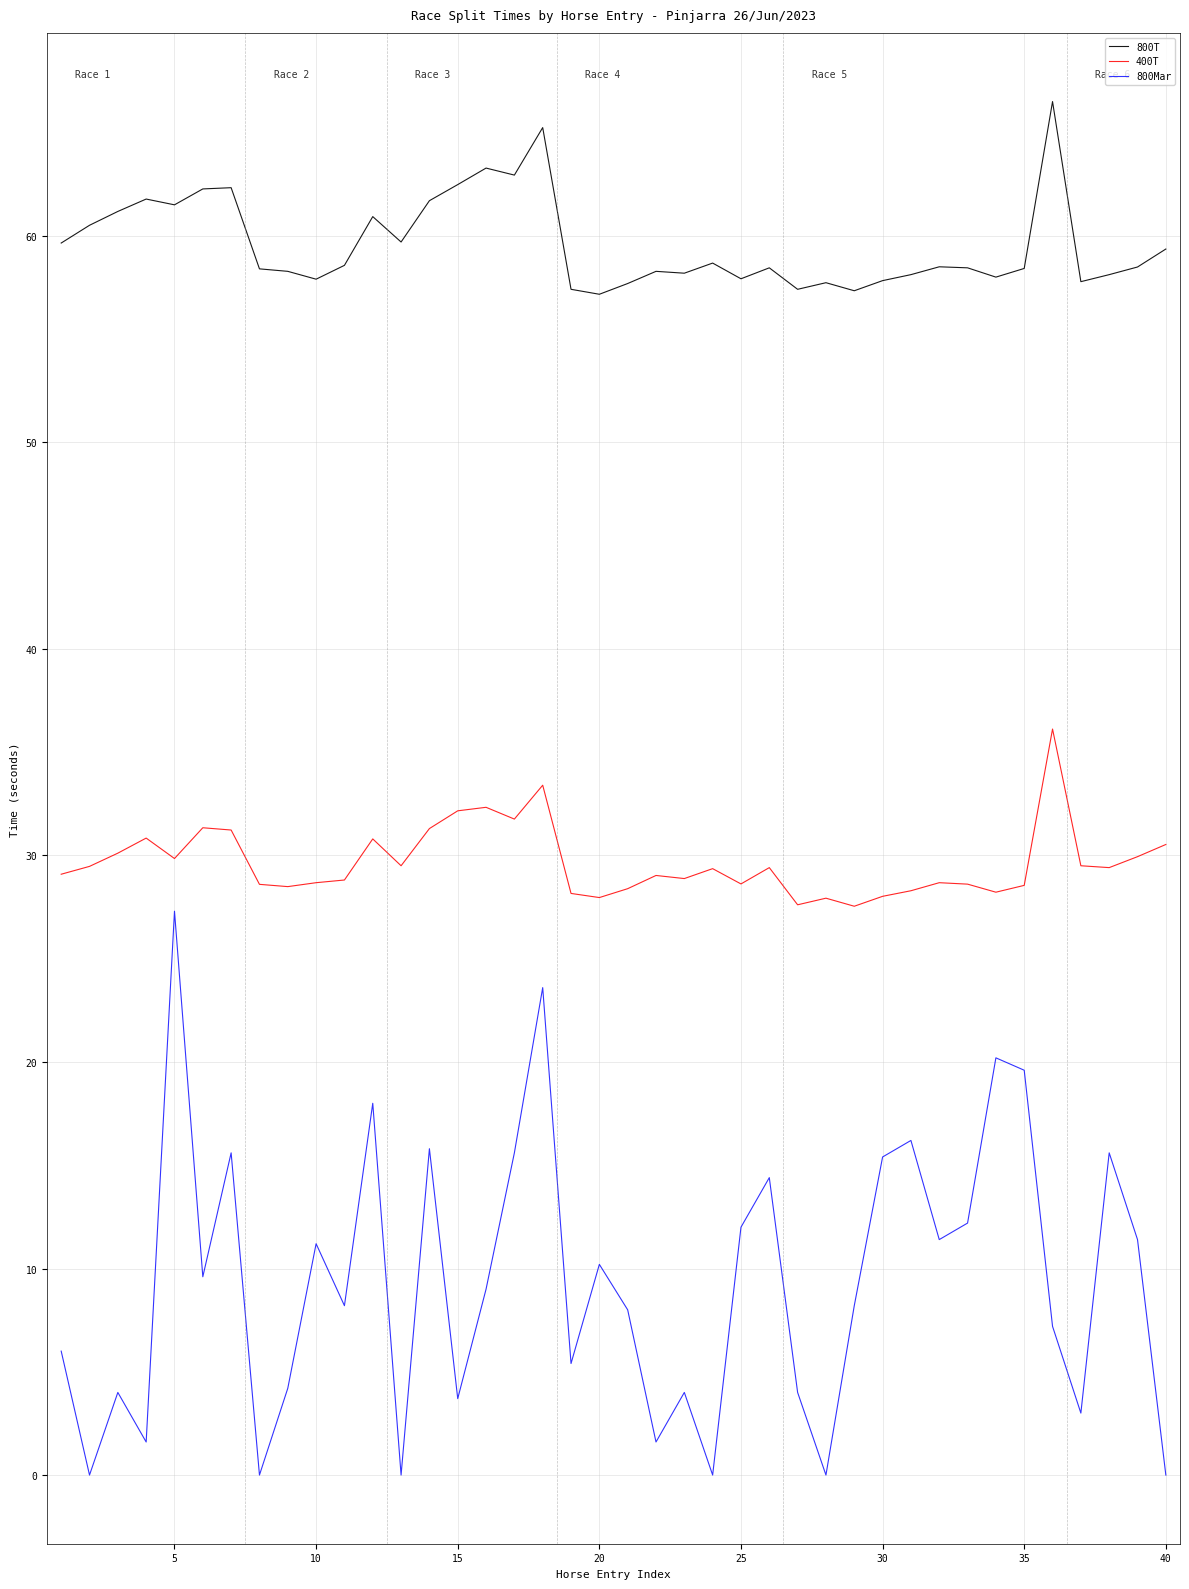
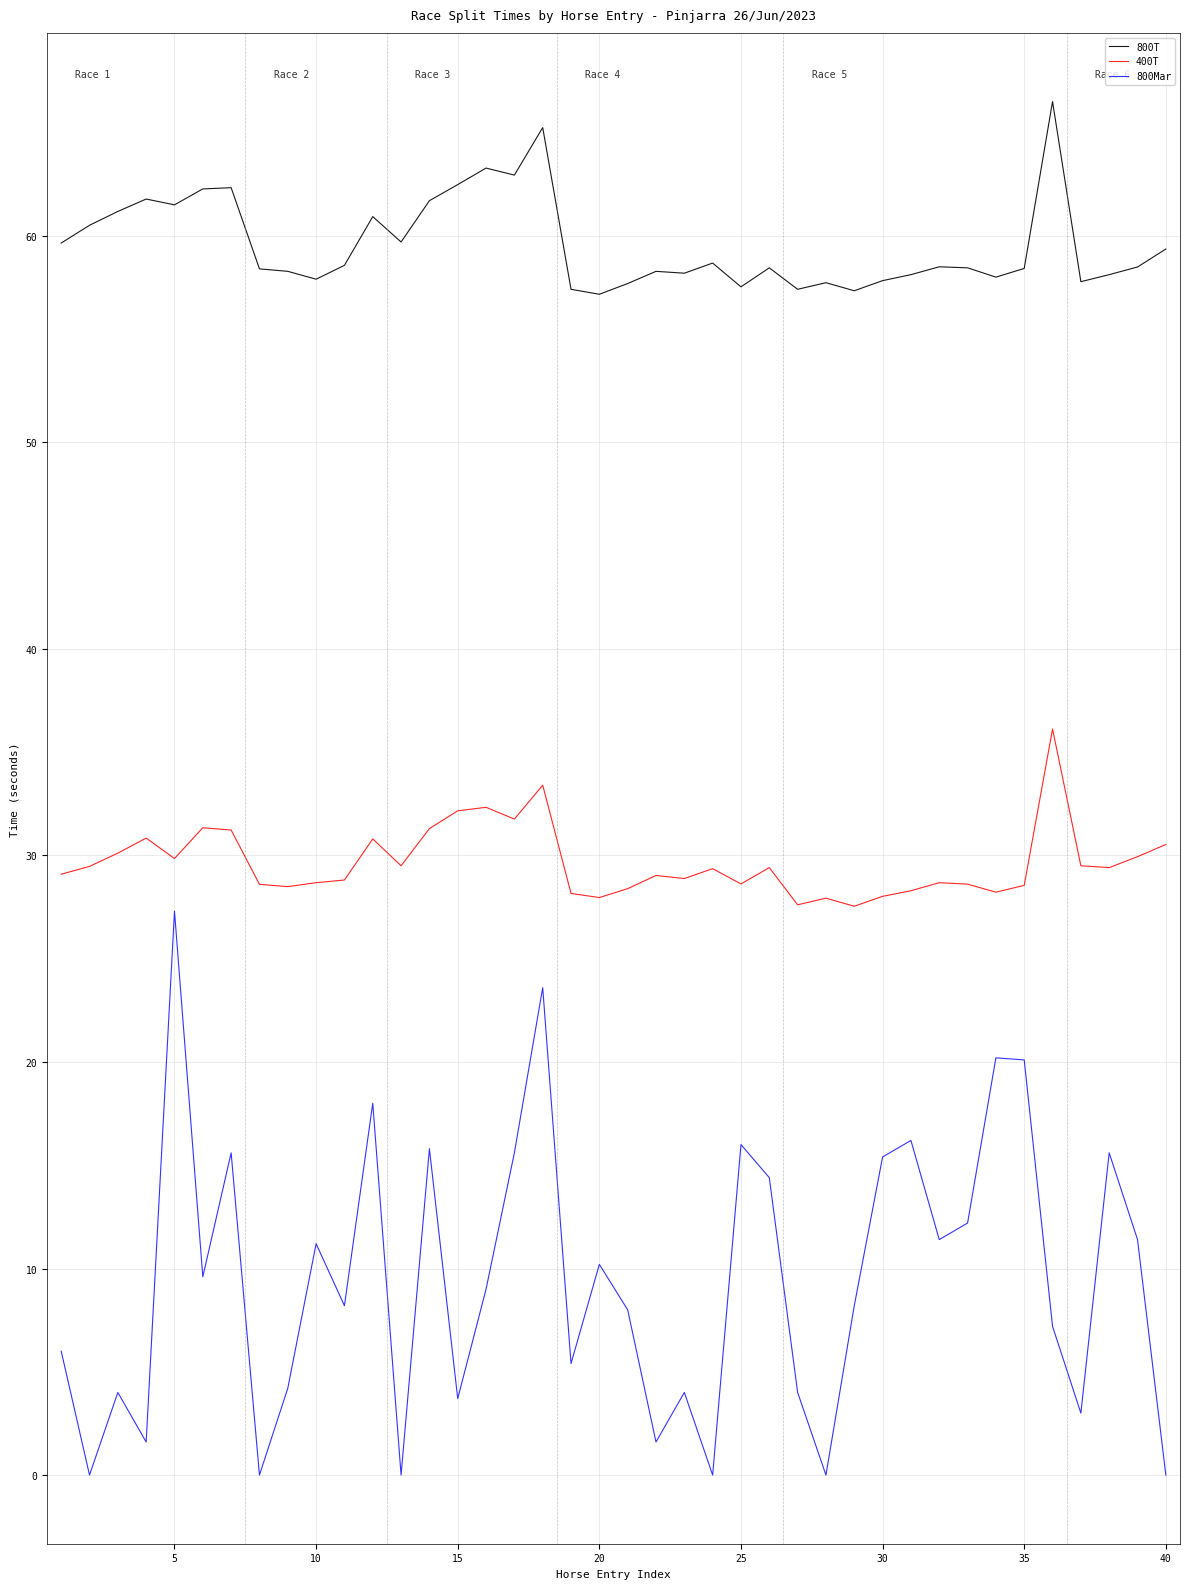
  {
    "800T": {
      "5": 61.5,
      "10": 57.9,
      "15": 62.5,
      "20": 57.2,
-     "25": 57.9,
+     "25": 57.5,
      "30": 57.8,
      "35": 58.4,
      "40": 59.4
    },
    "400T": {
      "5": 29.9,
      "10": 28.7,
      "15": 32.2,
      "20": 28.0,
      "25": 28.6,
      "30": 28.0,
      "35": 28.6,
      "40": 30.5
    },
    "800Mar": {
      "5": 27.3,
      "10": 11.2,
      "15": 3.7,
      "20": 10.2,
-     "25": 12,
+     "25": 16,
      "30": 15.4,
-     "35": 19.6,
+     "35": 20.1,
      "40": 0.0
    }
  }
